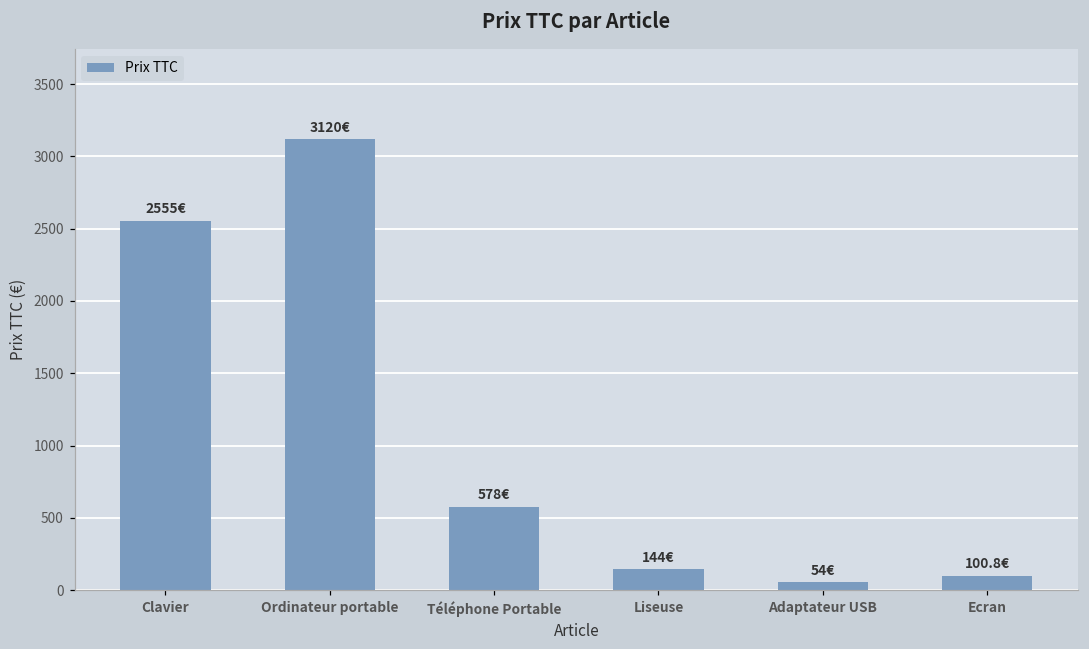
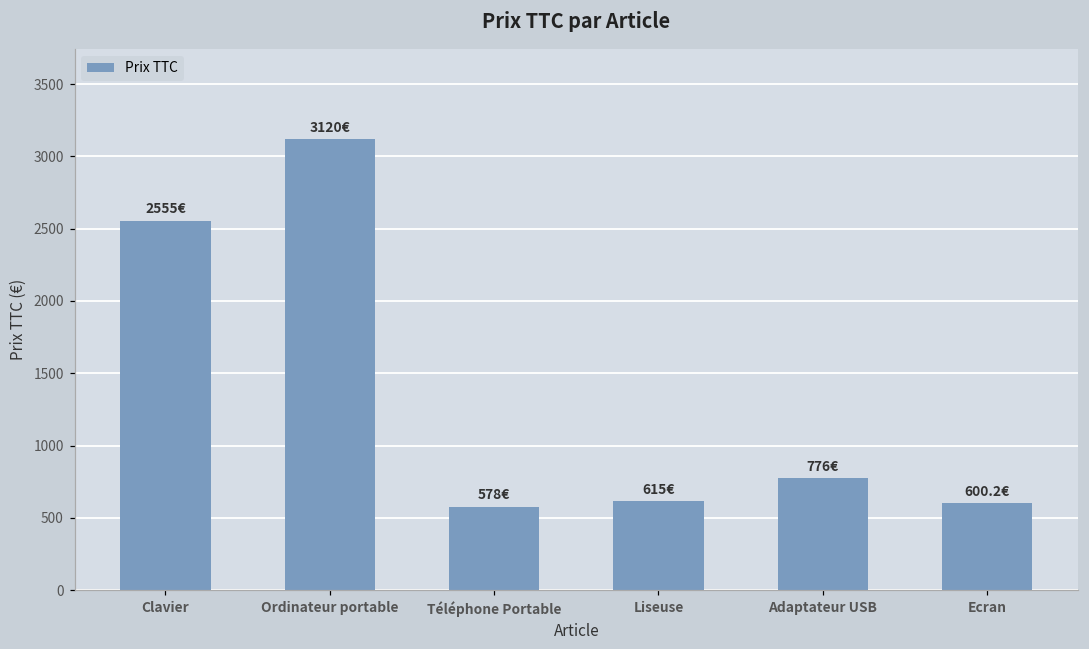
  {
    "Clavier": "2555€",
    "Ordinateur portable": "3120€",
    "Téléphone Portable": "578€",
-   "Liseuse": "144€",
-   "Adaptateur USB": "54€",
-   "Ecran": "100.8€"
+   "Liseuse": "615€",
+   "Adaptateur USB": "776€",
+   "Ecran": "600.2€"
  }
